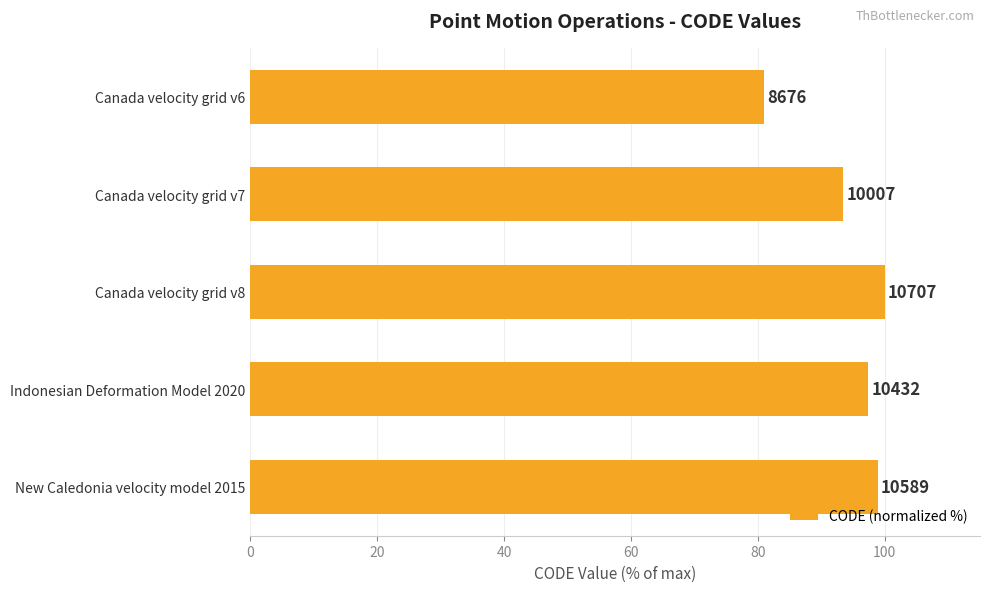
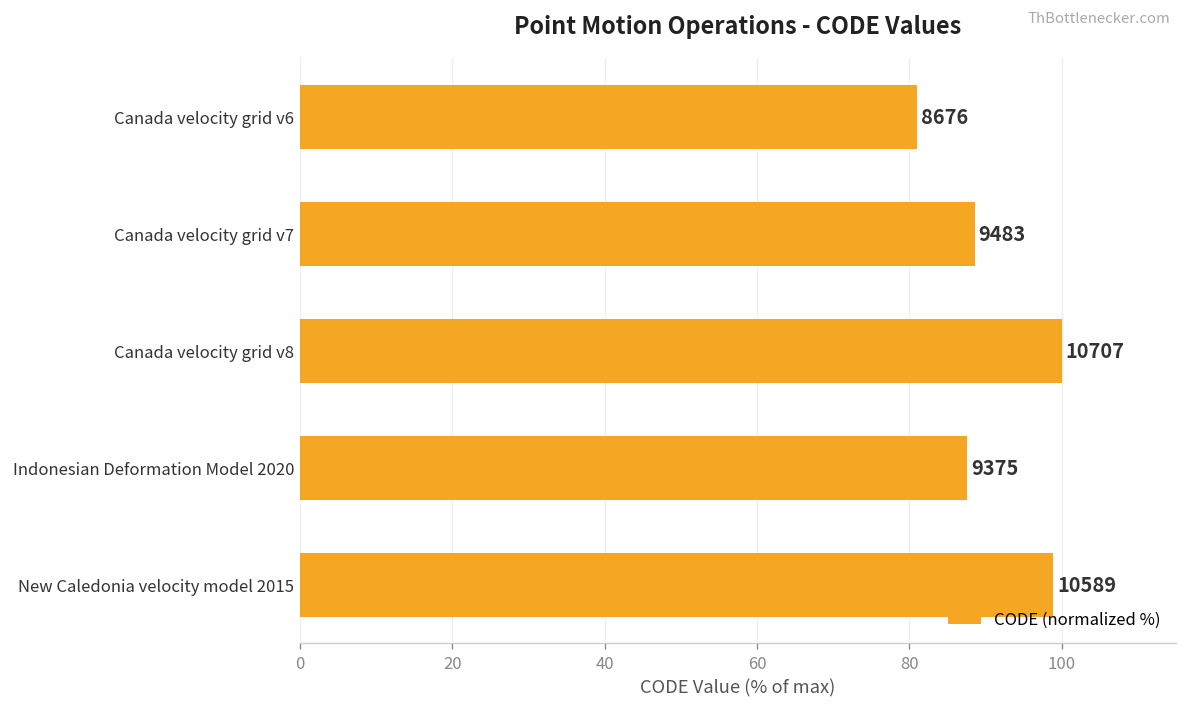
  {
-   "Canada velocity grid v7": 10007,
-   "Indonesian Deformation Model 2020": 10432
+   "Canada velocity grid v7": 9483,
+   "Indonesian Deformation Model 2020": 9375
  }
